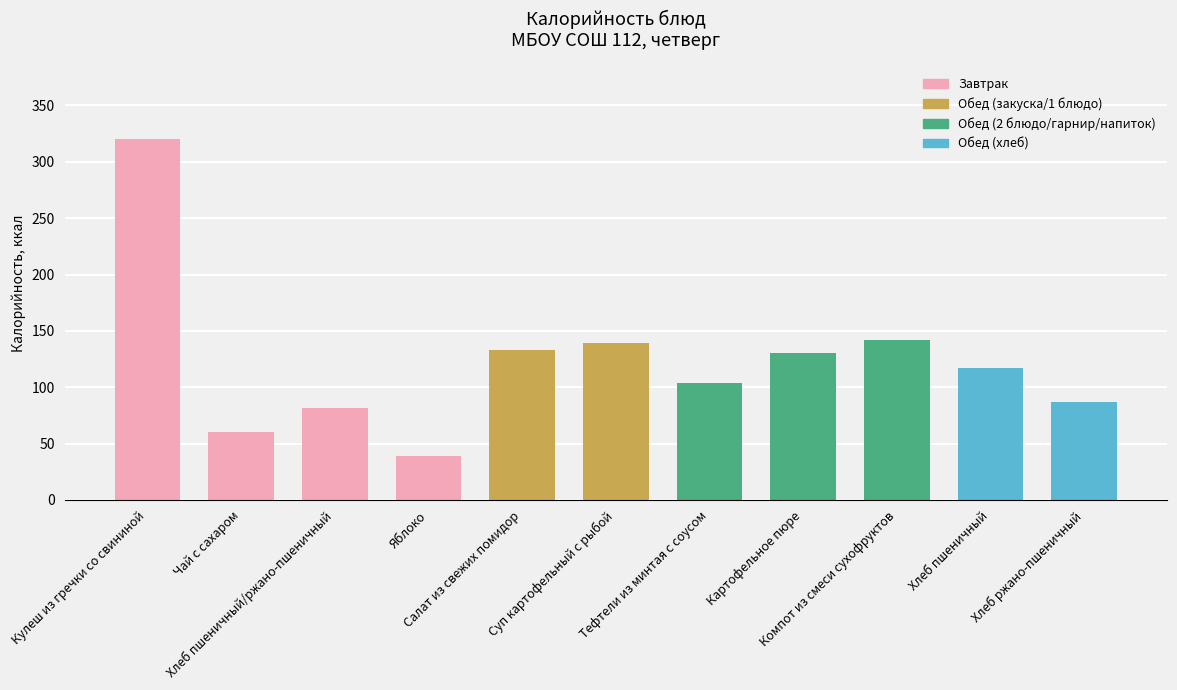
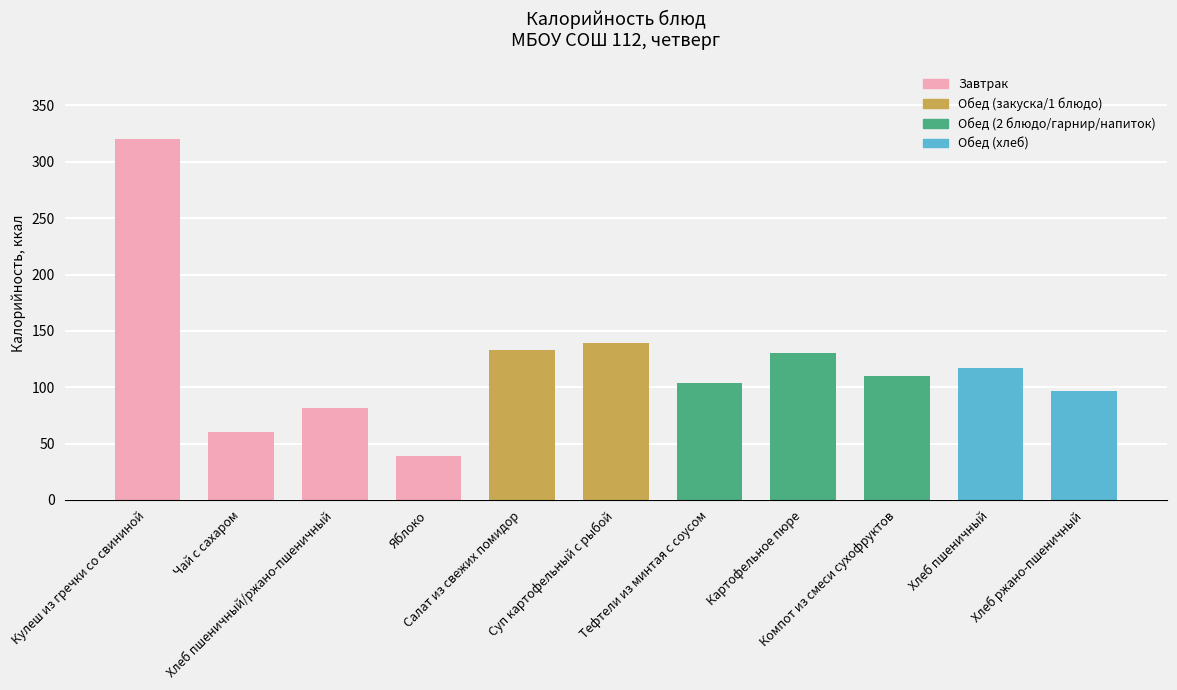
  {
    "Кулеш из гречки со свининой": 320,
    "Чай с сахаром": 60,
    "Хлеб пшеничный/ржано-пшеничный": 81,
    "Яблоко": 39,
    "Салат из свежих помидор": 133,
    "Суп картофельный с рыбой": 139,
    "Тефтели из минтая с соусом": 104,
    "Картофельное пюре": 130,
-   "Компот из смеси сухофруктов": 142,
+   "Компот из смеси сухофруктов": 110,
    "Хлеб пшеничный": 117,
-   "Хлеб ржано-пшеничный": 87
+   "Хлеб ржано-пшеничный": 96
  }
